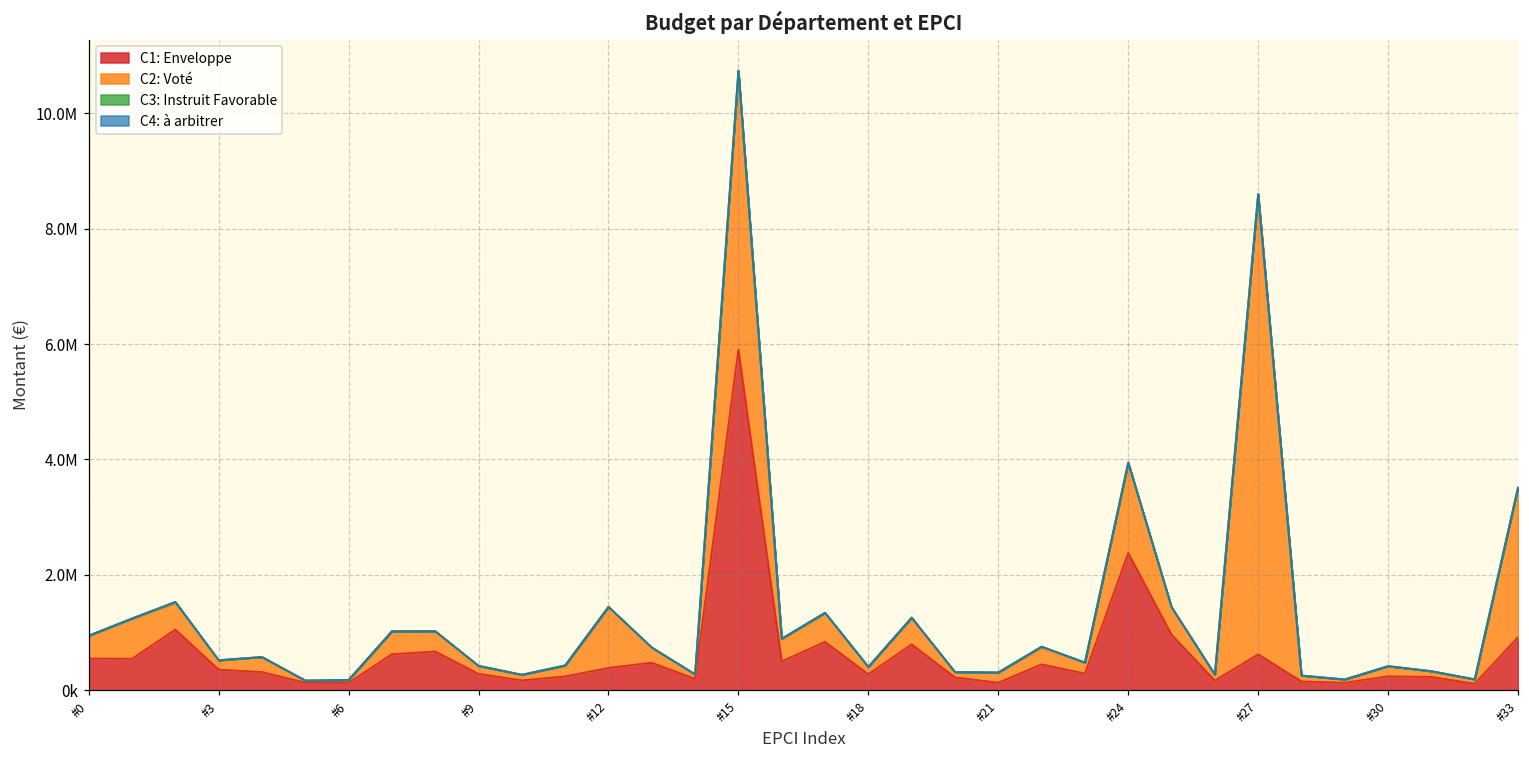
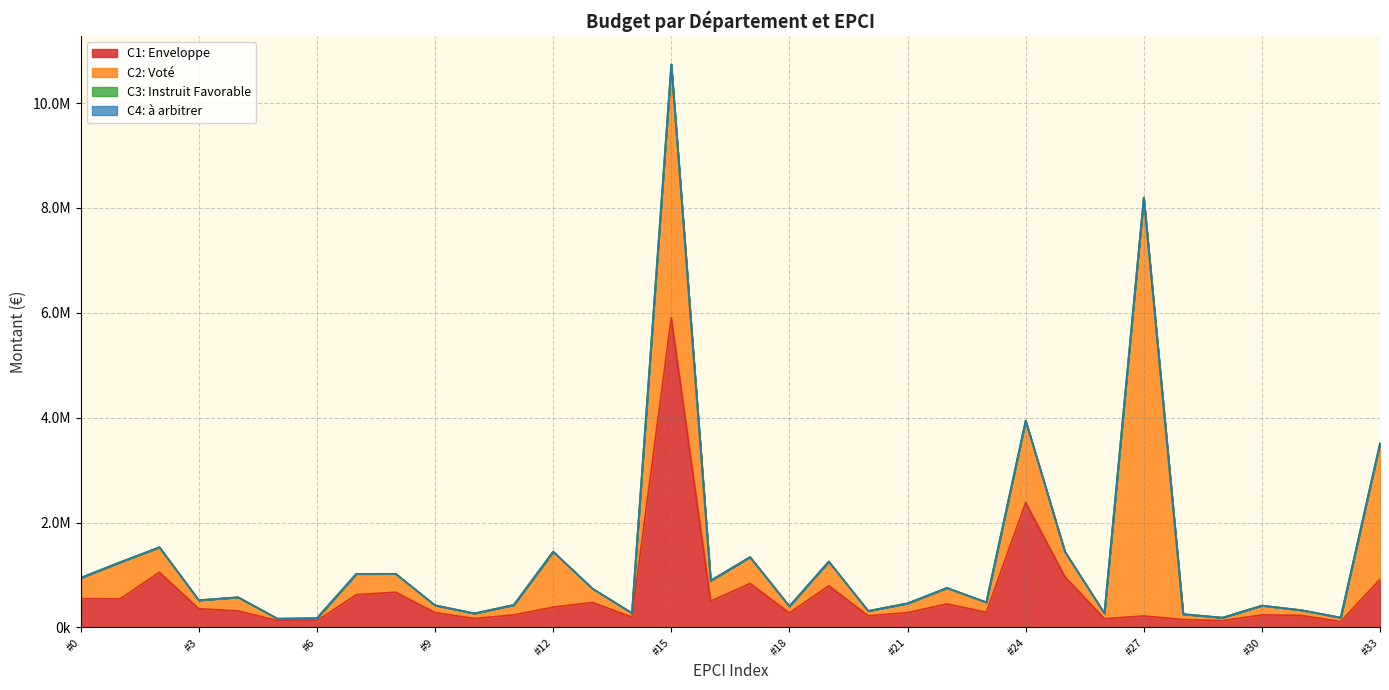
  {
    "C1: Enveloppe": {
      "#0": 600000,
      "#3": 400000,
      "#6": 100000,
      "#9": 300000,
      "#12": 400000,
      "#15": 5900000,
      "#18": 300000,
-     "#21": 100000,
+     "#21": 300000,
      "#24": 2400000,
-     "#27": 600000,
+     "#27": 200000,
      "#30": 200000,
      "#33": 900000
    }
  }
